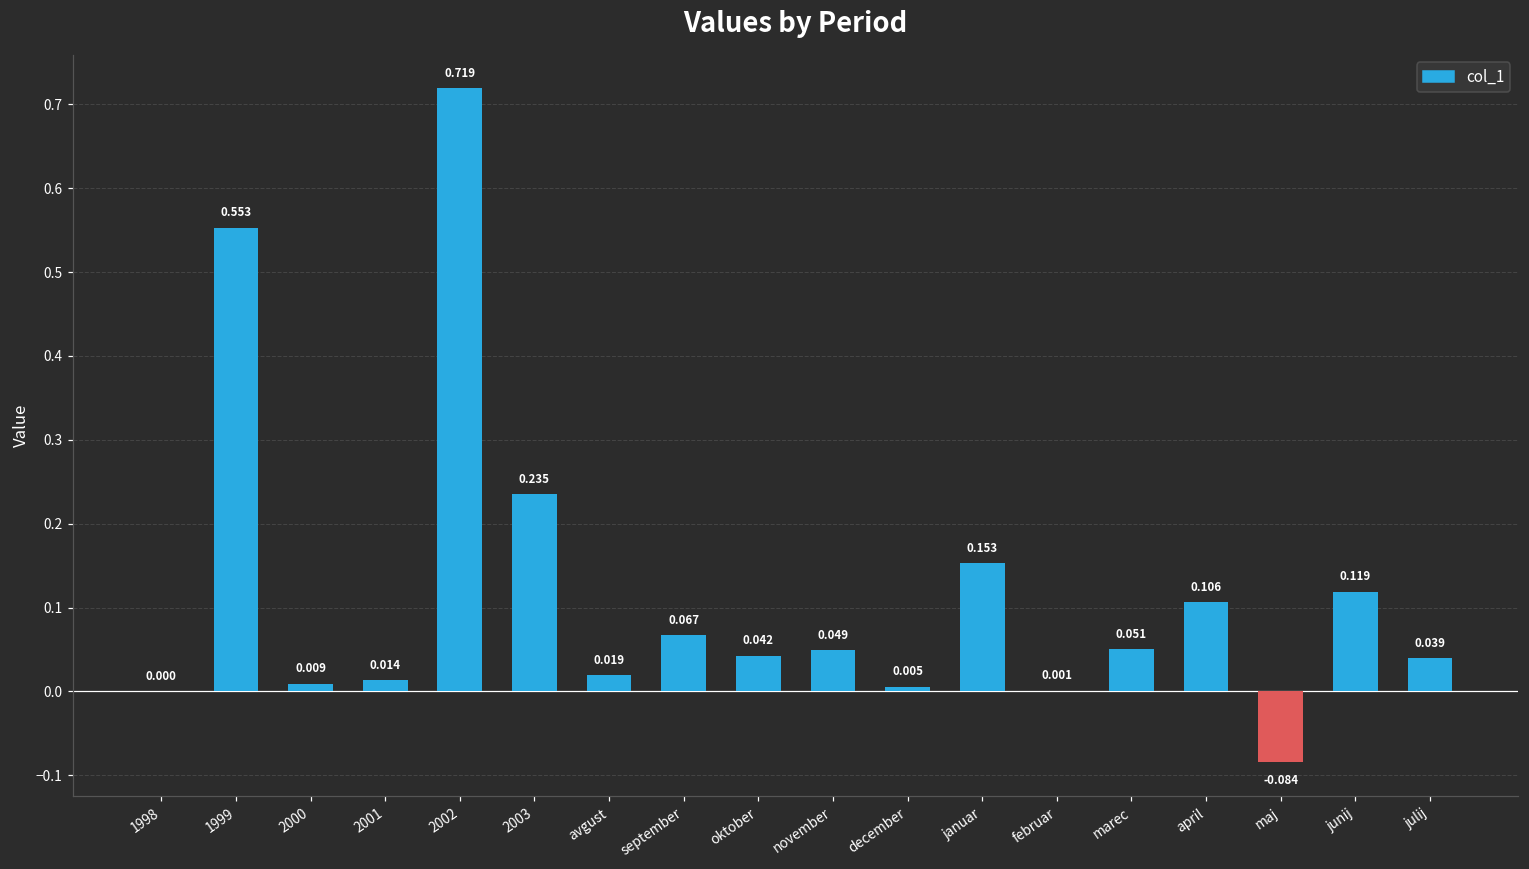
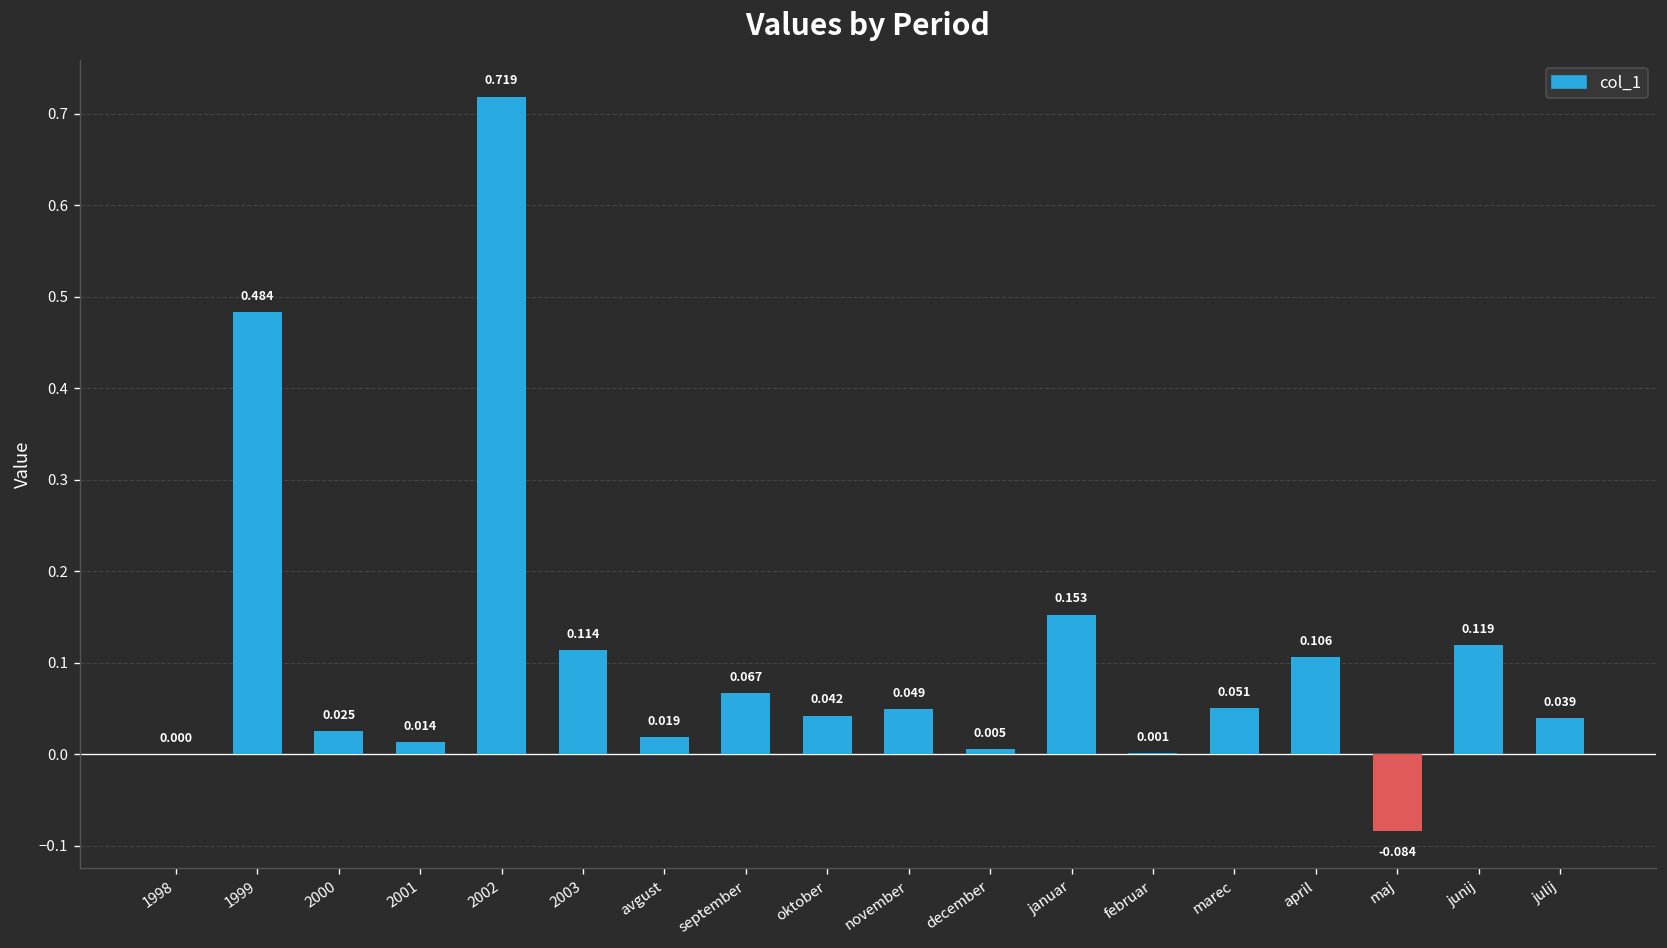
  {
    "1998": 0.000,
-   "1999": 0.553,
-   "2000": 0.009,
+   "1999": 0.484,
+   "2000": 0.025,
    "2001": 0.014,
    "2002": 0.719,
-   "2003": 0.235,
+   "2003": 0.114,
    "avgust": 0.019,
    "september": 0.067,
    "oktober": 0.042,
    "november": 0.049,
    "december": 0.005,
    "januar": 0.153,
    "februar": 0.001,
    "marec": 0.051,
    "april": 0.106,
    "maj": -0.084,
    "junij": 0.119,
    "julij": 0.039
  }
